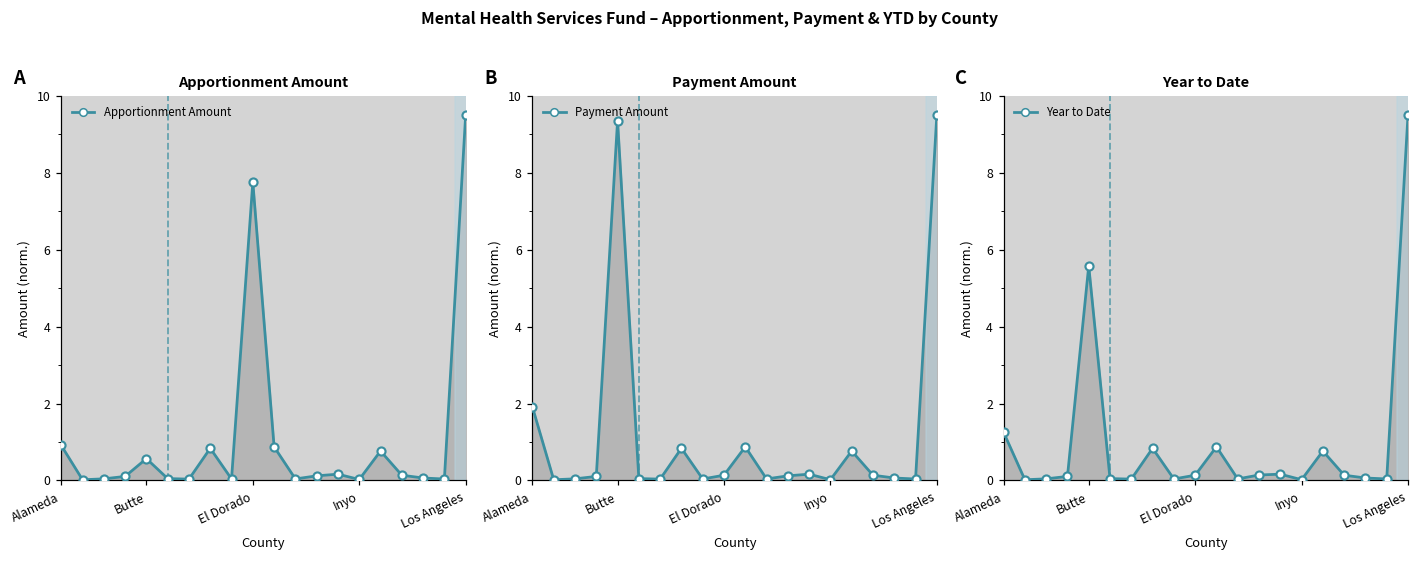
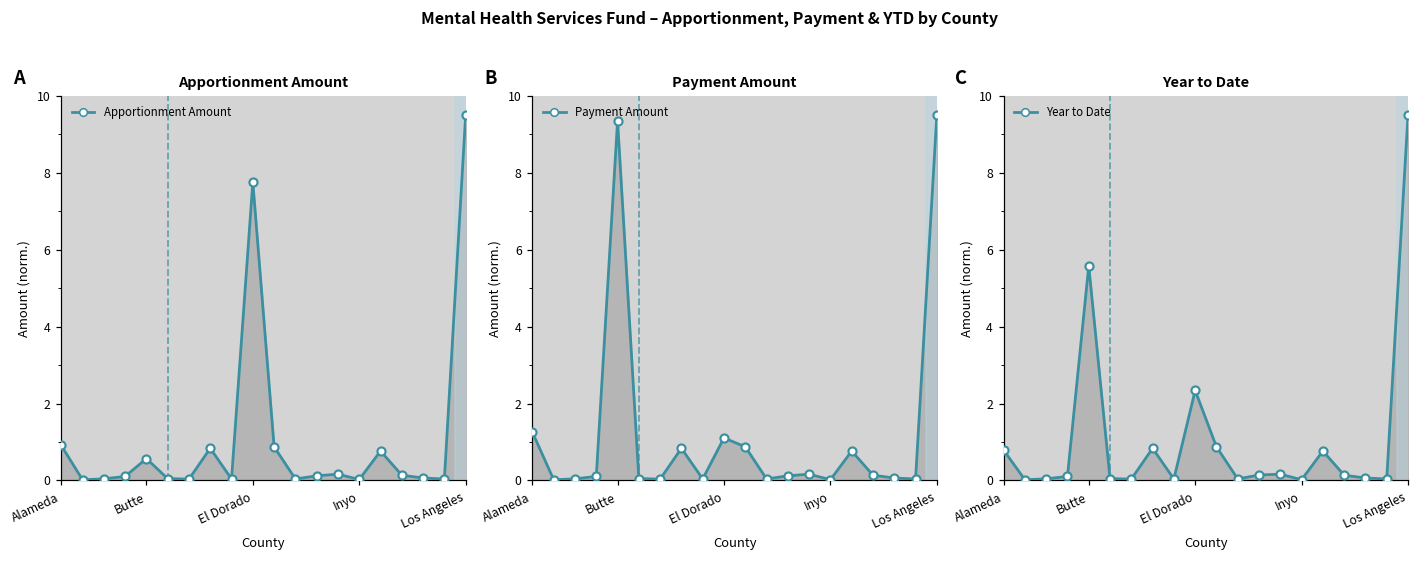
  {
    "Apportionment Amount": {
      "Alameda": 0.9,
      "Butte": 0.6,
      "El Dorado": 7.8,
      "Inyo": 0.0
    },
    "Payment Amount": {
-     "Alameda": 1.9,
+     "Alameda": 1.3,
      "Butte": 9.4,
-     "El Dorado": 0.1,
+     "El Dorado": 1.1,
      "Inyo": 0.0
    },
    "Year to Date": {
-     "Alameda": 1.3,
+     "Alameda": 0.8,
      "Butte": 5.6,
-     "El Dorado": 0.1,
+     "El Dorado": 2.3,
      "Inyo": 0.0
    }
  }
